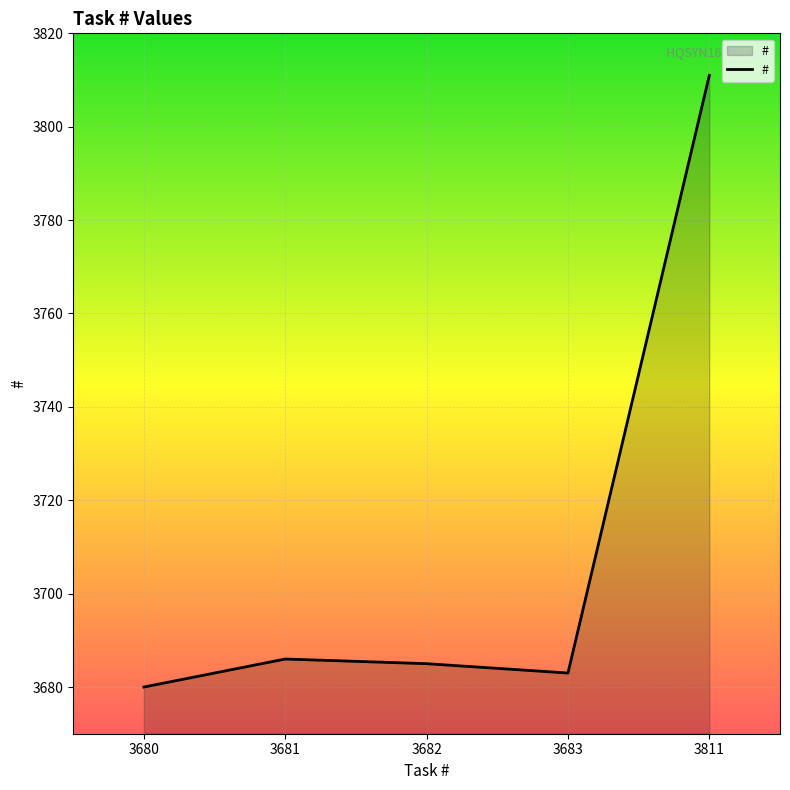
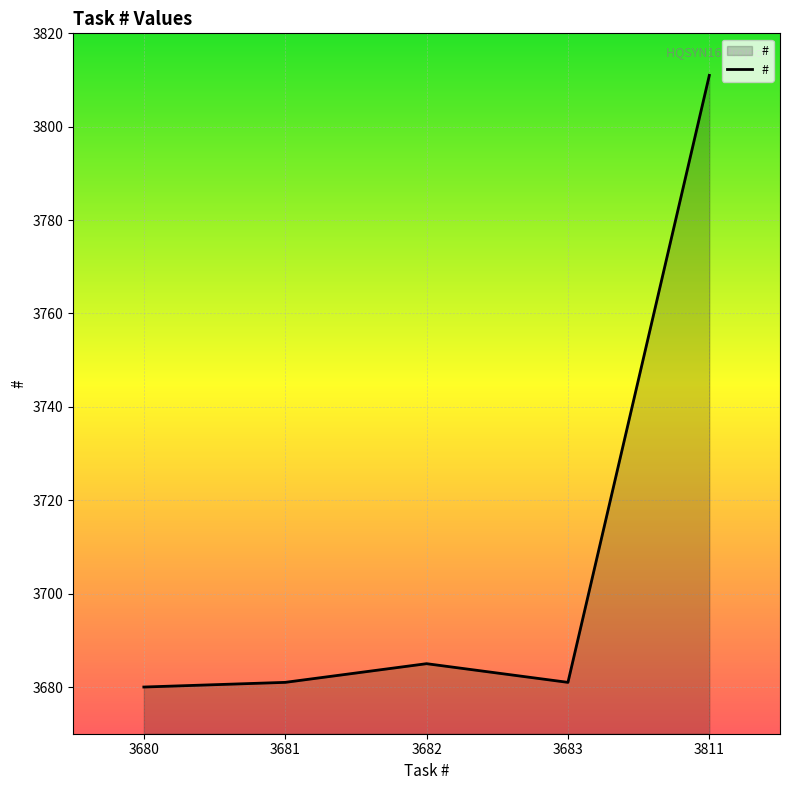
  {
    "3680": 3680,
-   "3681": 3686,
+   "3681": 3681,
    "3682": 3685,
-   "3683": 3683,
+   "3683": 3681,
    "3811": 3811
  }
